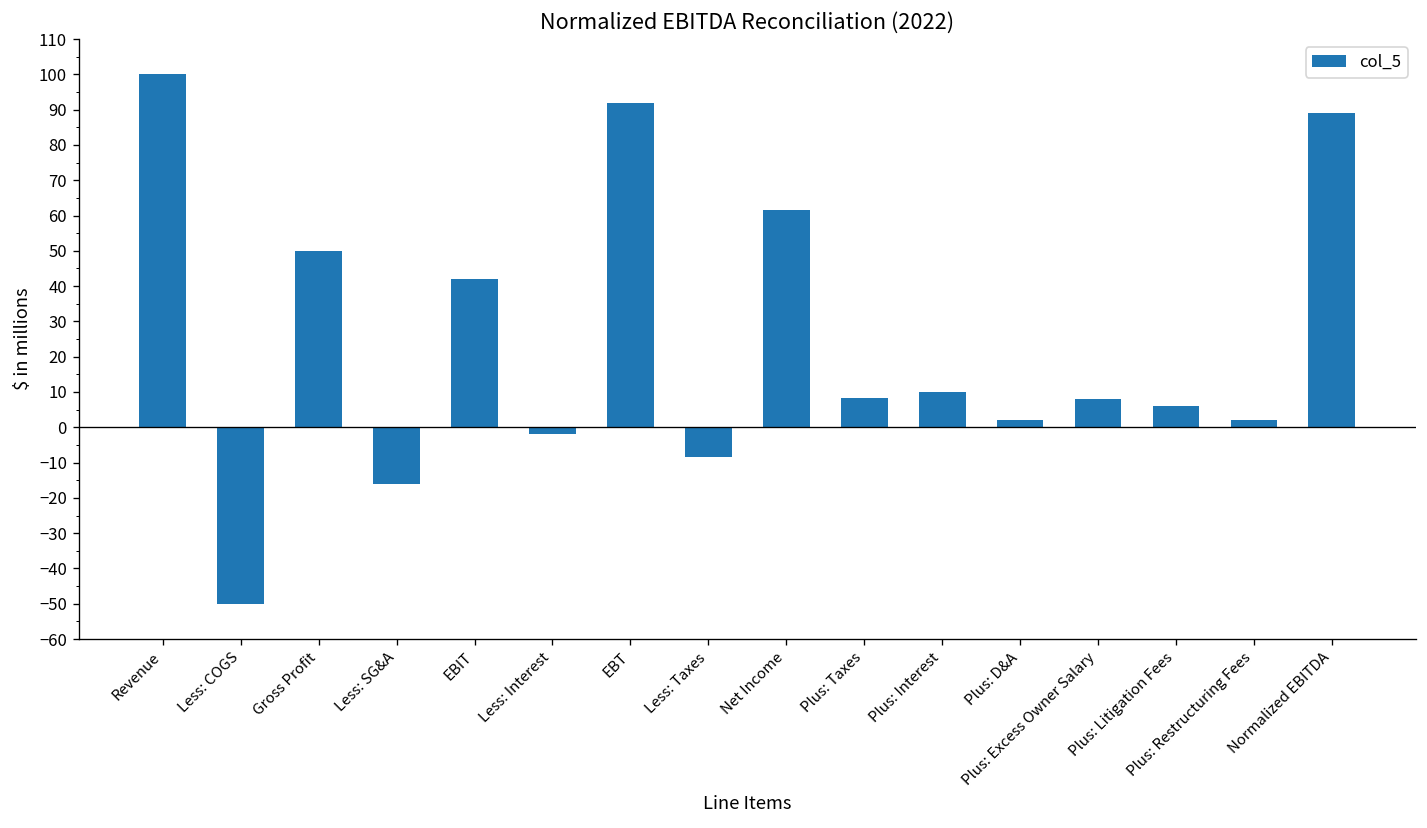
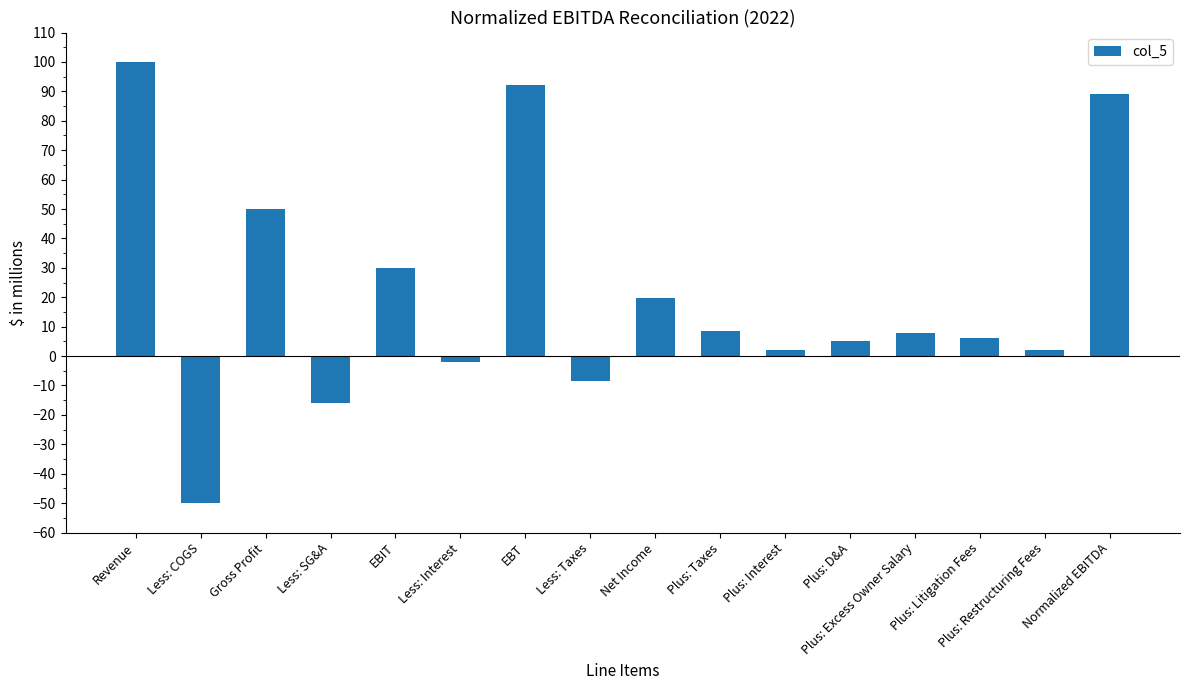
  {
    "Revenue": 100,
    "Less: COGS": -50,
    "Gross Profit": 50,
    "Less: SG&A": -16,
-   "EBIT": 42,
+   "EBIT": 30,
    "Less: Interest": -2,
    "EBT": 92,
    "Less: Taxes": -8,
-   "Net Income": 62,
+   "Net Income": 20,
    "Plus: Taxes": 8,
-   "Plus: Interest": 10,
-   "Plus: D&A": 2,
+   "Plus: Interest": 2,
+   "Plus: D&A": 5,
    "Plus: Excess Owner Salary": 8,
    "Plus: Litigation Fees": 6,
    "Plus: Restructuring Fees": 2,
    "Normalized EBITDA": 89
  }
